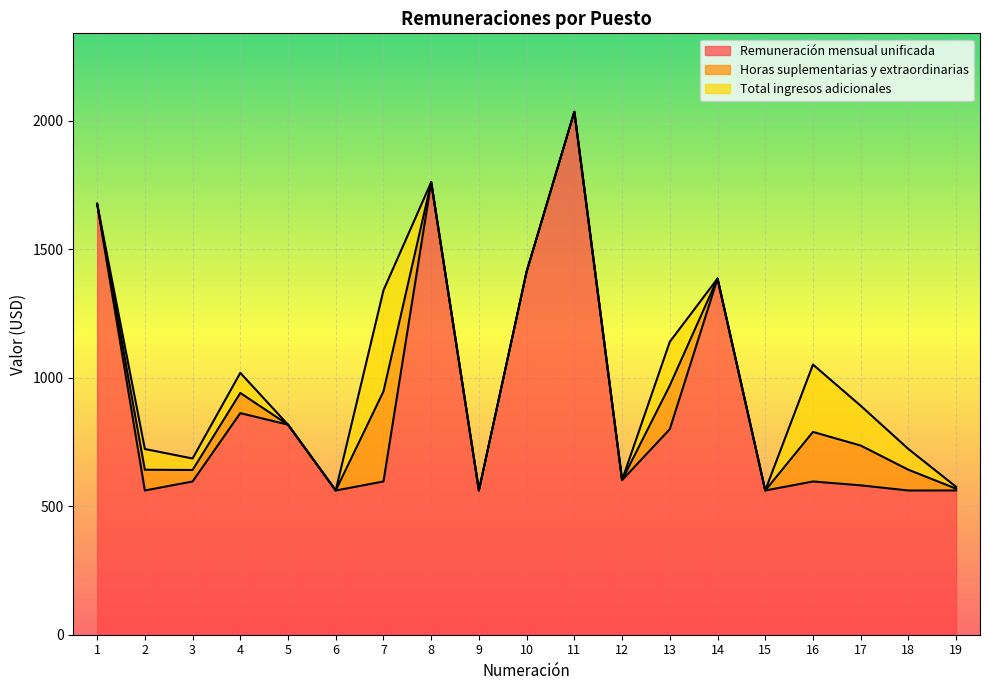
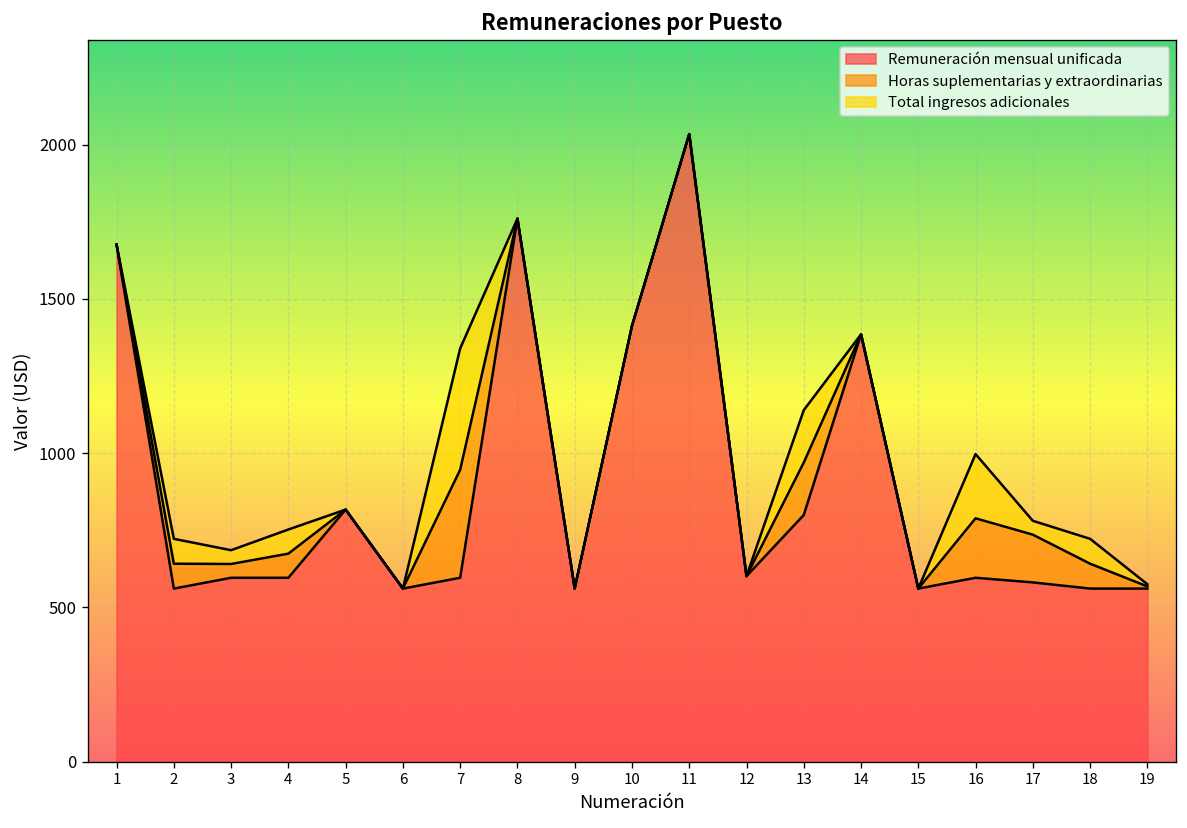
  {
    "Remuneración mensual unificada": {
      "2": 560,
      "3": 600,
-     "4": 860,
+     "4": 600,
      "7": 600,
      "13": 800,
      "16": 600,
      "17": 580,
      "18": 560
    },
    "Horas suplementarias y extraordinarias": {
      "2": 80,
      "3": 40,
      "4": 80,
      "7": 350,
      "13": 170,
      "16": 190,
      "17": 150,
      "18": 80
    },
    "Total ingresos adicionales": {
      "2": 80,
      "3": 40,
      "4": 80,
      "7": 390,
      "13": 170,
-     "16": 260,
-     "17": 150,
+     "16": 210,
+     "17": 40,
      "18": 80
    }
  }
